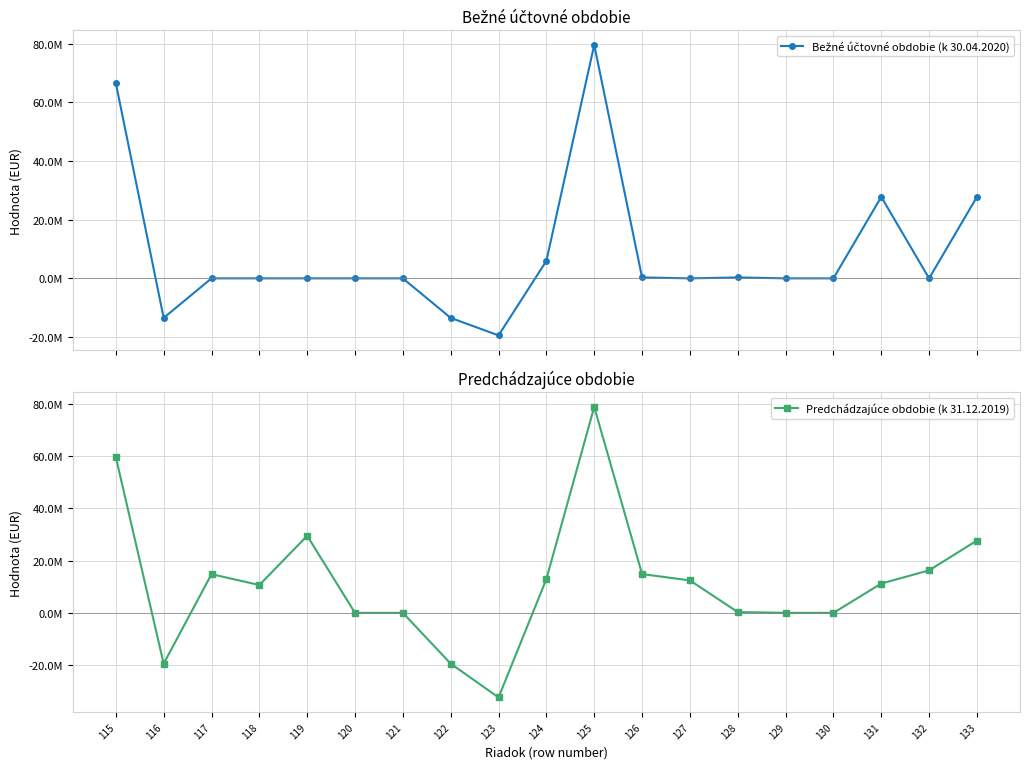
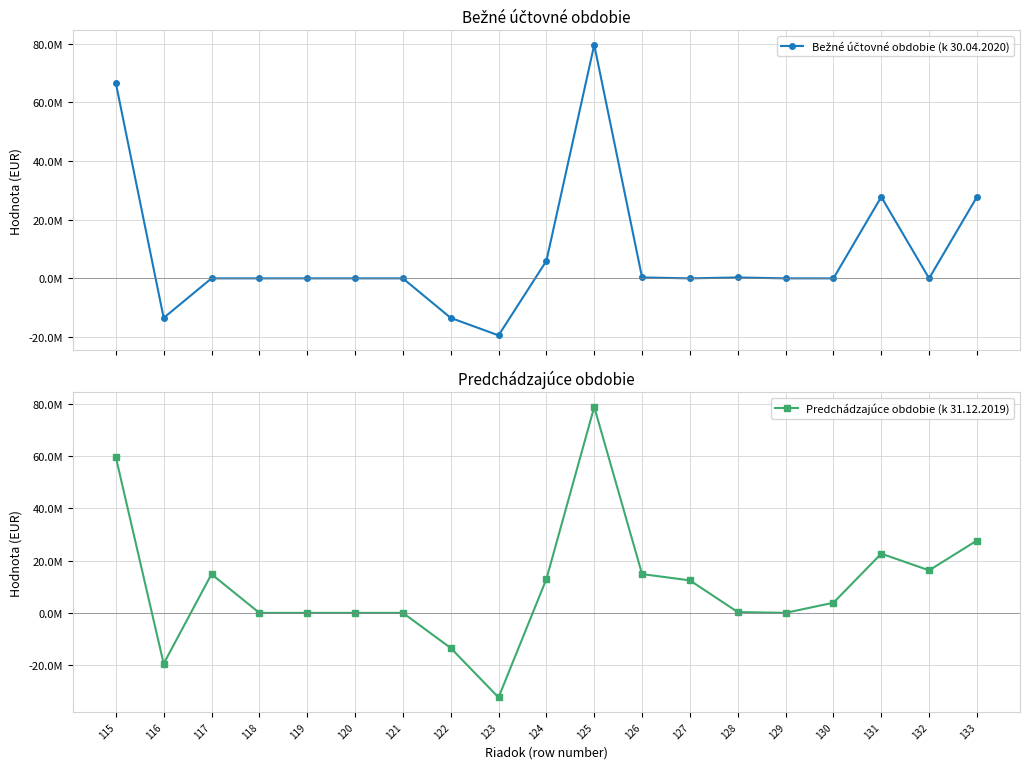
  {
    "Predchádzajúce obdobie": {
      "115": 60000000,
      "116": -19000000,
      "117": 15000000,
-     "118": 11000000,
-     "119": 29000000,
+     "118": 0,
+     "119": 0,
      "120": 0,
      "121": 0,
-     "122": -19000000,
+     "122": -13000000,
      "123": -32000000,
      "124": 13000000,
      "125": 79000000,
      "126": 15000000,
      "127": 12000000,
      "128": 0,
      "129": 0,
-     "130": 0,
-     "131": 11000000,
+     "130": 4000000,
+     "131": 23000000,
      "132": 16000000,
      "133": 28000000
    }
  }
